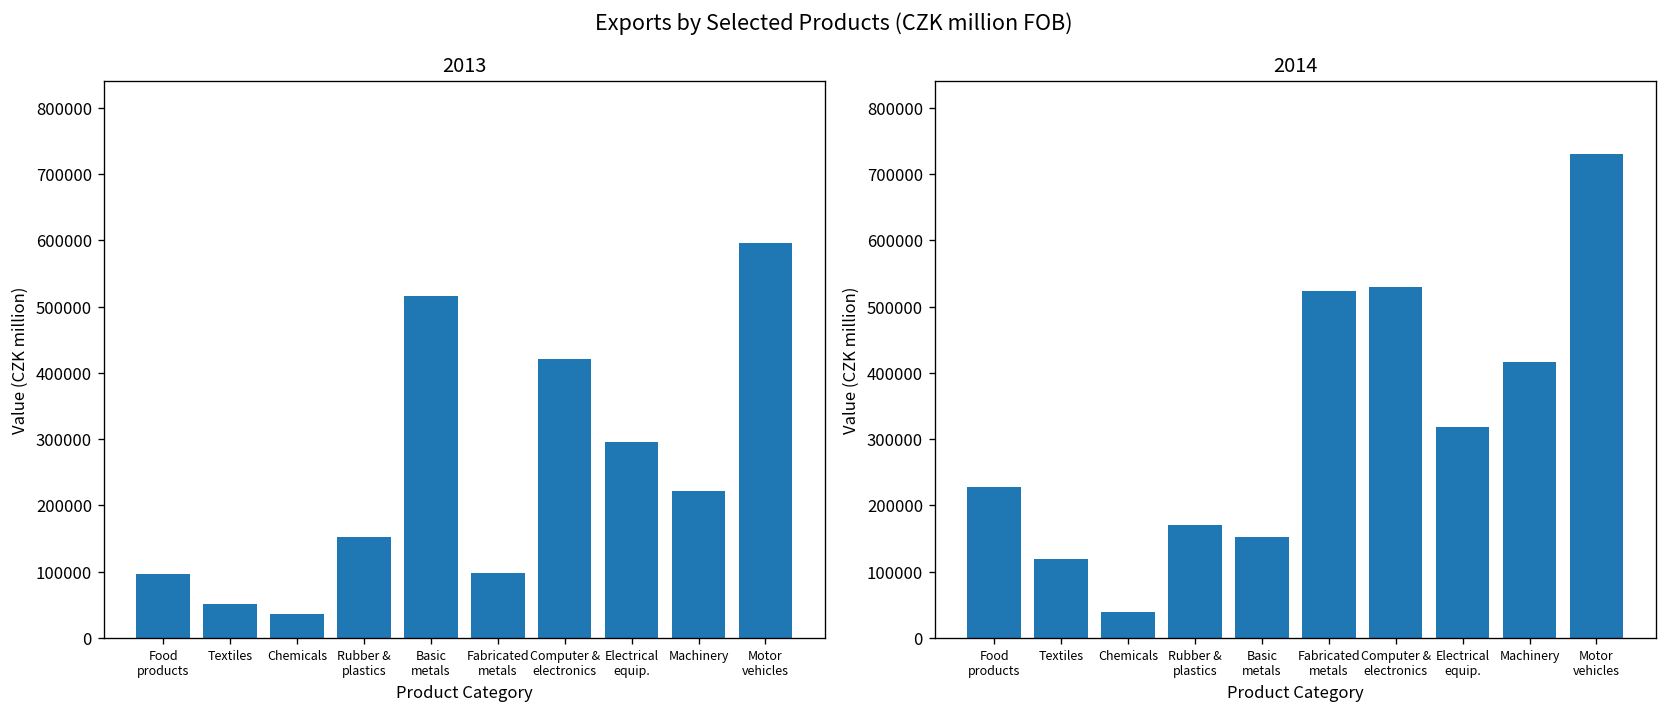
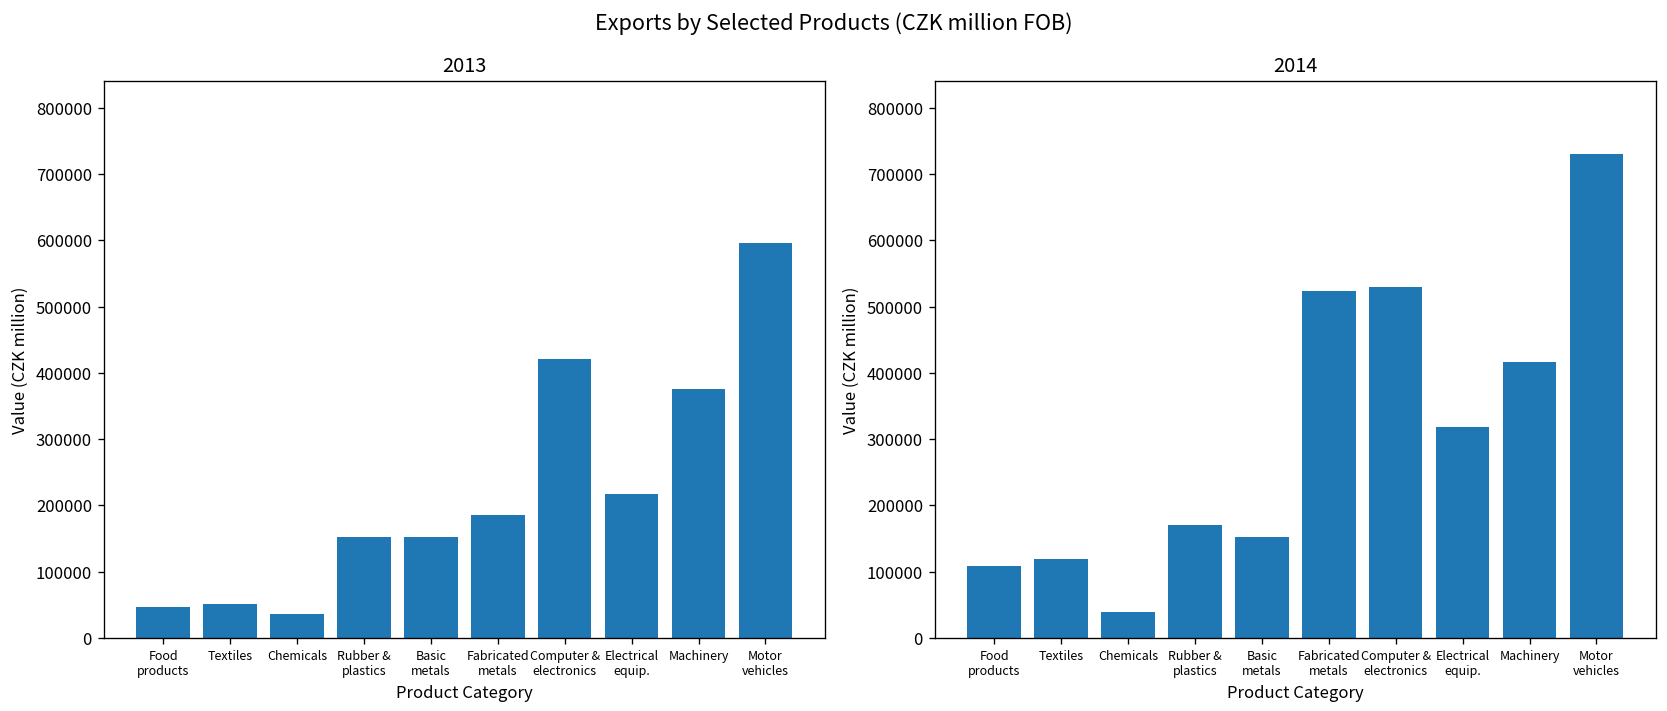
  {
    "2013": {
-     "Food products": 100000,
+     "Food products": 50000,
      "Textiles": 50000,
      "Chemicals": 40000,
      "Rubber & plastics": 150000,
-     "Basic metals": 520000,
-     "Fabricated metals": 100000,
+     "Basic metals": 150000,
+     "Fabricated metals": 180000,
      "Computer & electronics": 420000,
-     "Electrical equip.": 300000,
-     "Machinery": 220000,
+     "Electrical equip.": 220000,
+     "Machinery": 380000,
      "Motor vehicles": 600000
    },
    "2014": {
-     "Food products": 230000,
+     "Food products": 110000,
      "Textiles": 120000,
      "Chemicals": 40000,
      "Rubber & plastics": 170000,
      "Basic metals": 150000,
      "Fabricated metals": 520000,
      "Computer & electronics": 530000,
      "Electrical equip.": 320000,
      "Machinery": 420000,
      "Motor vehicles": 730000
    }
  }
